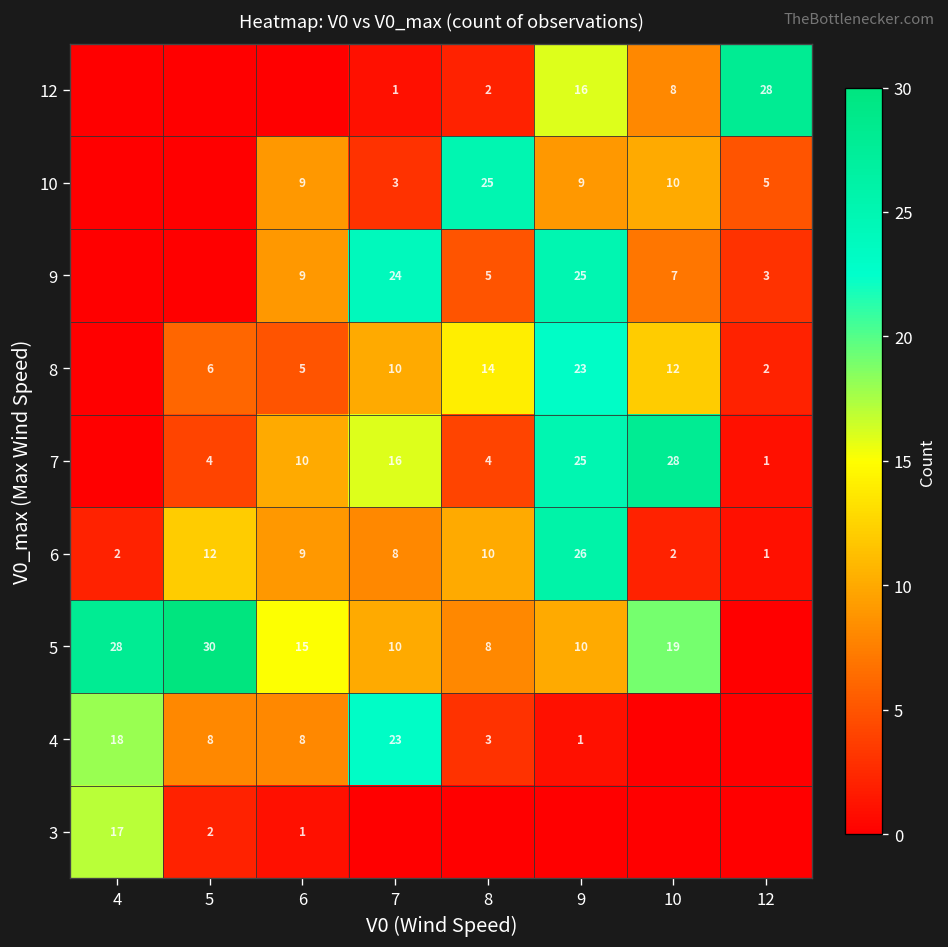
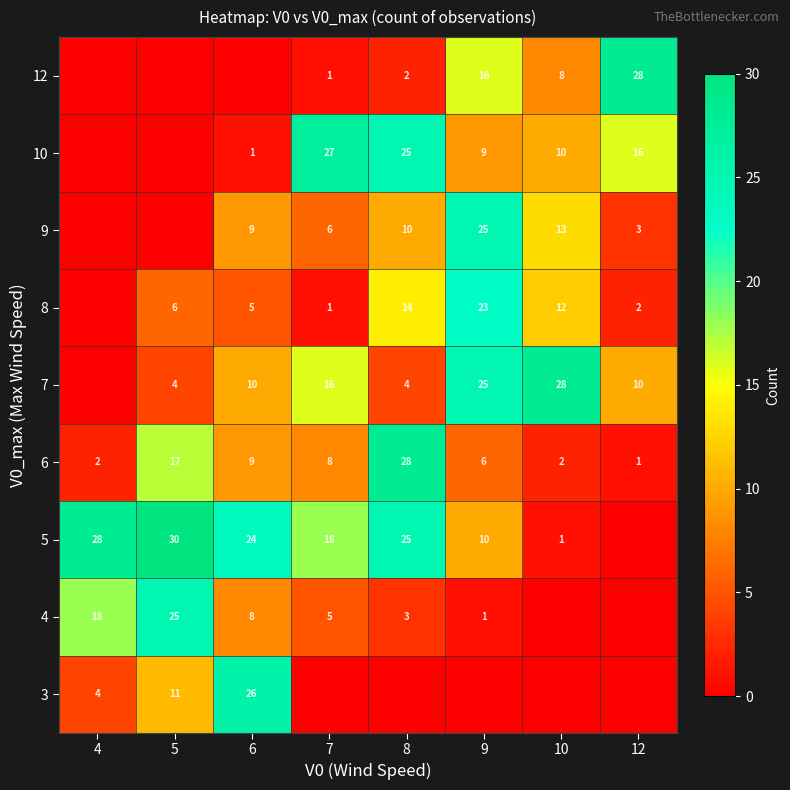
  {
    "12": {
      "7": 1,
      "8": 2,
      "9": 16,
      "10": 8,
      "12": 28
    },
    "10": {
-     "6": 9,
-     "7": 3,
+     "6": 1,
+     "7": 27,
      "8": 25,
      "9": 9,
      "10": 10,
-     "12": 5
+     "12": 16
    },
    "9": {
      "6": 9,
-     "7": 24,
-     "8": 5,
+     "7": 6,
+     "8": 10,
      "9": 25,
-     "10": 7,
+     "10": 13,
      "12": 3
    },
    "8": {
      "5": 6,
      "6": 5,
-     "7": 10,
+     "7": 1,
      "8": 14,
      "9": 23,
      "10": 12,
      "12": 2
    },
    "7": {
      "5": 4,
      "6": 10,
      "7": 16,
      "8": 4,
      "9": 25,
      "10": 28,
-     "12": 1
+     "12": 10
    },
    "6": {
      "4": 2,
-     "5": 12,
+     "5": 17,
      "6": 9,
      "7": 8,
-     "8": 10,
-     "9": 26,
+     "8": 28,
+     "9": 6,
      "10": 2,
      "12": 1
    },
    "5": {
      "4": 28,
      "5": 30,
-     "6": 15,
-     "7": 10,
-     "8": 8,
+     "6": 24,
+     "7": 18,
+     "8": 25,
      "9": 10,
-     "10": 19
+     "10": 1
    },
    "4": {
      "4": 18,
-     "5": 8,
+     "5": 25,
      "6": 8,
-     "7": 23,
+     "7": 5,
      "8": 3,
      "9": 1
    },
    "3": {
-     "4": 17,
-     "5": 2,
-     "6": 1
+     "4": 4,
+     "5": 11,
+     "6": 26
    }
  }
